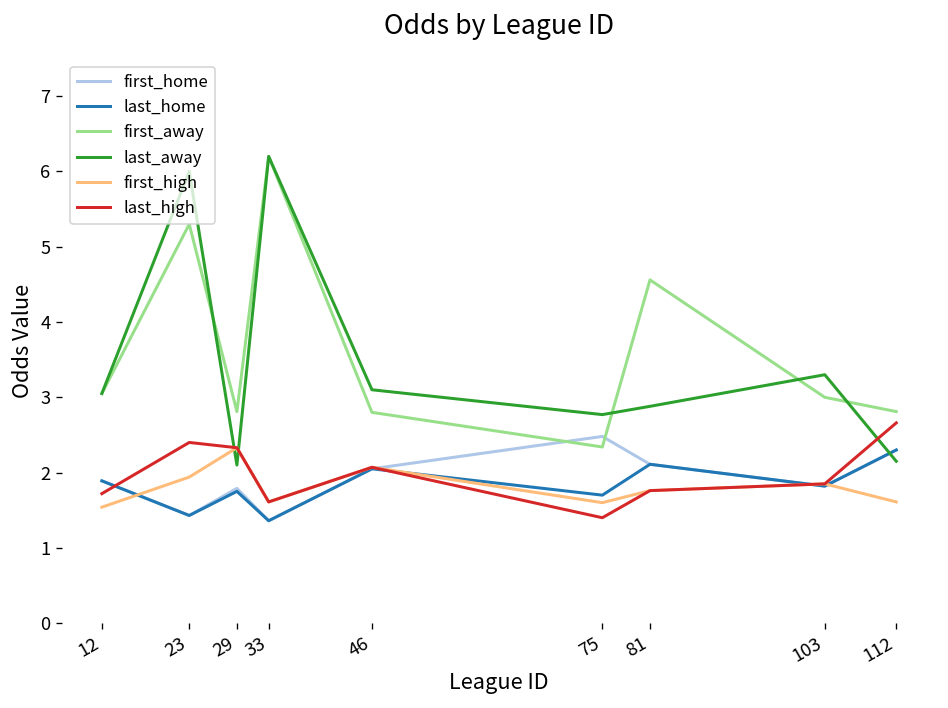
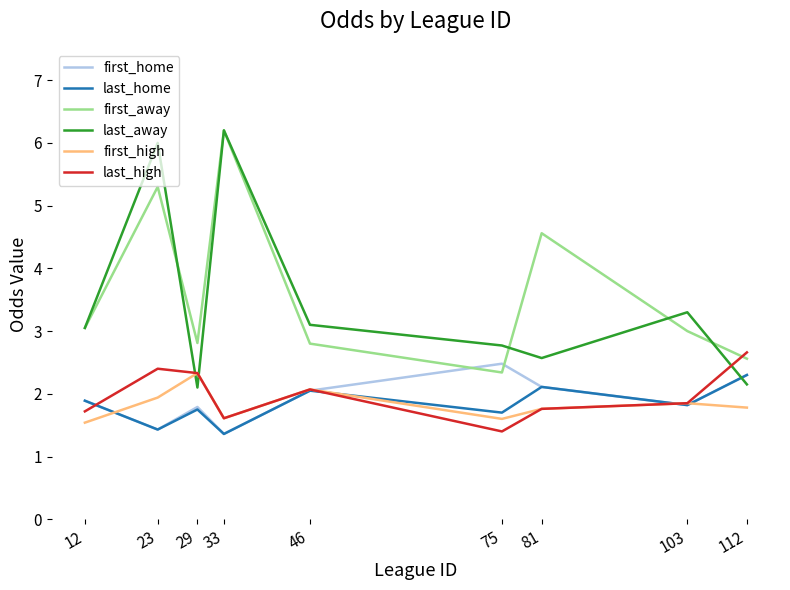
  {
    "first_home": {
      "75": 2.5
    },
    "last_home": {
      "75": 1.7
    },
    "first_away": {
      "23": 5.3,
      "29": 2.8,
      "46": 2.8,
      "75": 2.3,
      "81": 4.6,
      "103": 3.0,
-     "112": 2.8
+     "112": 2.6
    },
    "last_away": {
      "29": 2.1,
      "46": 3.1,
      "75": 2.8,
-     "81": 2.9,
+     "81": 2.6,
      "103": 3.3,
      "112": 2.2
    },
    "first_high": {
      "12": 1.5,
      "23": 1.9,
      "75": 1.6,
-     "112": 1.6
+     "112": 1.8
    },
    "last_high": {
      "12": 1.7,
      "23": 2.4,
      "75": 1.4,
      "112": 2.7
    }
  }
